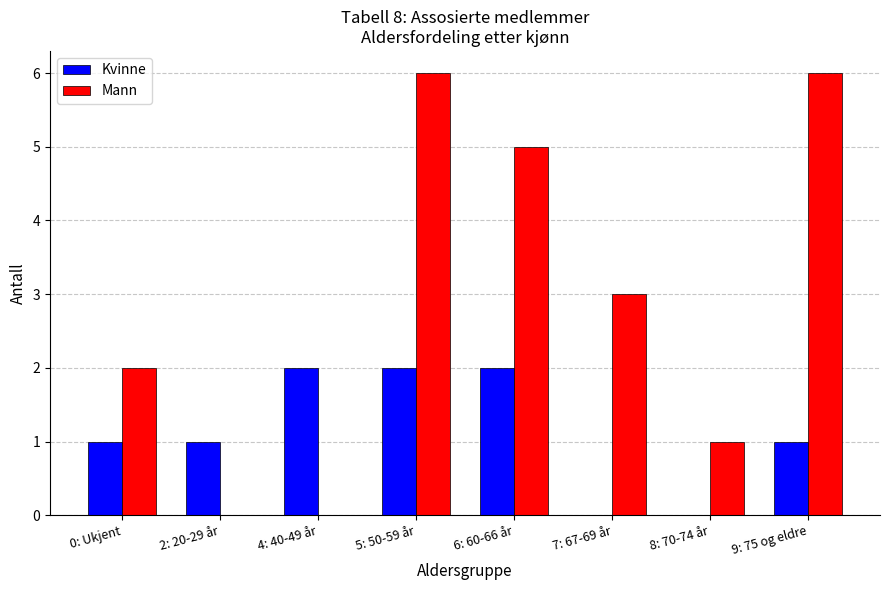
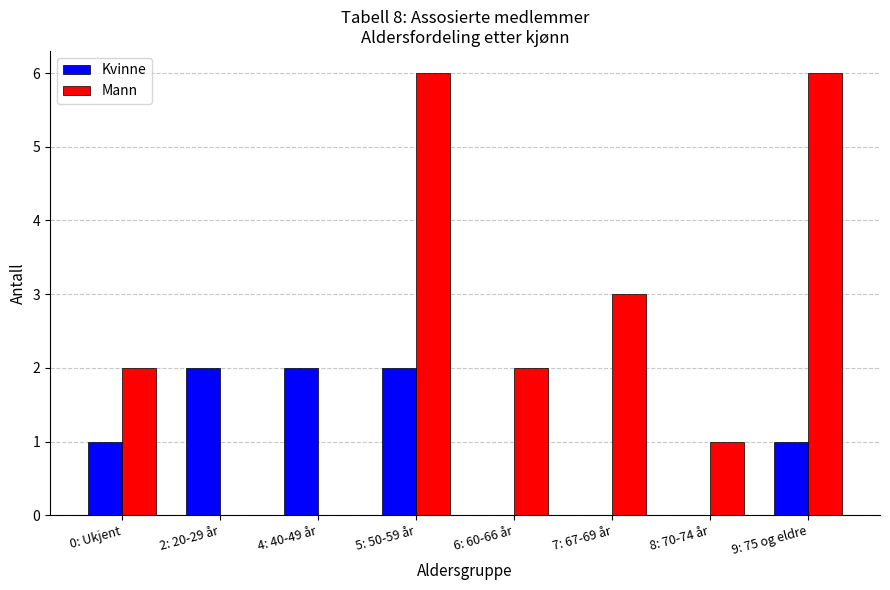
  {
    "Kvinne": {
      "0: Ukjent": 1,
-     "2: 20-29 år": 1,
+     "2: 20-29 år": 2,
      "4: 40-49 år": 2,
      "5: 50-59 år": 2,
-     "6: 60-66 år": 2,
+     "6: 60-66 år": 0,
      "7: 67-69 år": 0,
      "8: 70-74 år": 0,
      "9: 75 og eldre": 1
    },
    "Mann": {
      "0: Ukjent": 2,
      "2: 20-29 år": 0,
      "4: 40-49 år": 0,
      "5: 50-59 år": 6,
-     "6: 60-66 år": 5,
+     "6: 60-66 år": 2,
      "7: 67-69 år": 3,
      "8: 70-74 år": 1,
      "9: 75 og eldre": 6
    }
  }
